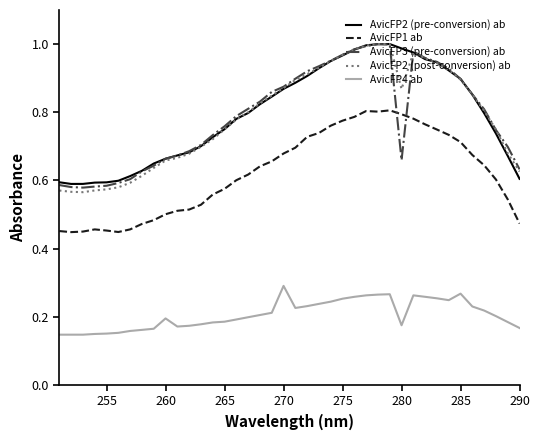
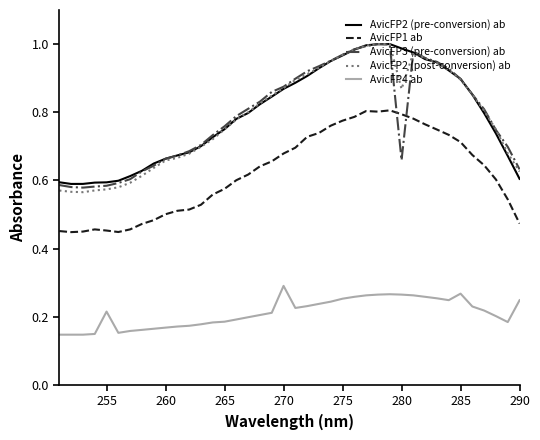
  {
    "AvicFP3 (pre-conversion) ab": {
      "255": 0.58,
      "265": 0.76,
      "280": 0.66
    },
    "AvicFP2 (post-conversion) ab": {
      "255": 0.57,
      "280": 0.87
    },
    "AvicFP4 ab": {
-     "255": 0.15,
-     "260": 0.19,
+     "255": 0.21,
+     "260": 0.17,
      "265": 0.19,
      "270": 0.29,
      "275": 0.25,
-     "280": 0.17,
+     "280": 0.26,
      "285": 0.27,
-     "290": 0.17
+     "290": 0.25
    }
  }
